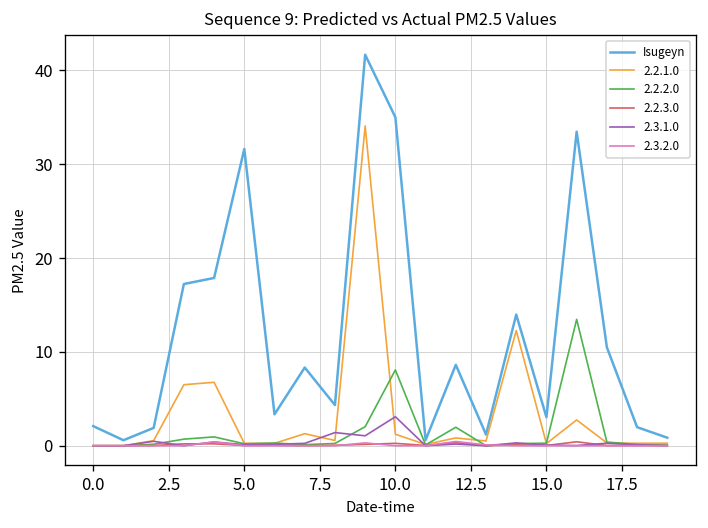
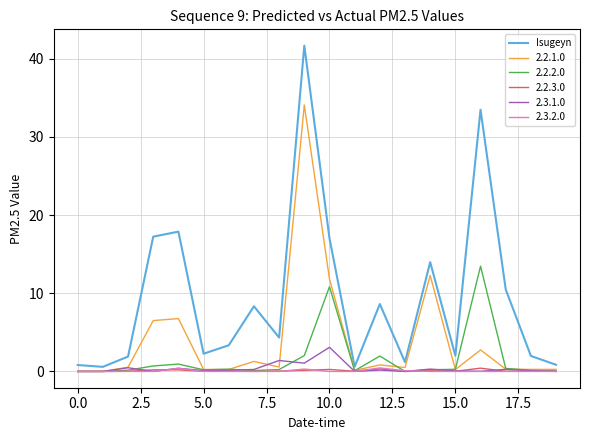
  {
    "Isugeyn": {
-     "0.0": 2,
-     "5.0": 32,
-     "10.0": 35,
-     "15.0": 3
+     "0.0": 1,
+     "5.0": 2,
+     "10.0": 17,
+     "15.0": 2
    },
    "2.2.1.0": {
-     "10.0": 1
+     "10.0": 12
    },
    "2.2.2.0": {
-     "10.0": 8
+     "10.0": 11
    },
    "2.3.1.0": {
      "10.0": 3
    }
  }
